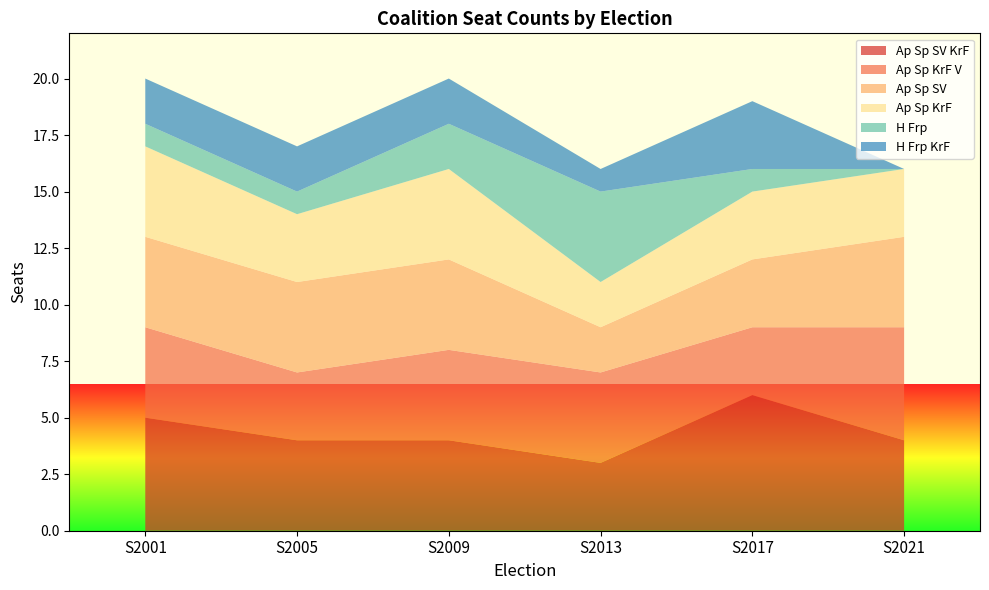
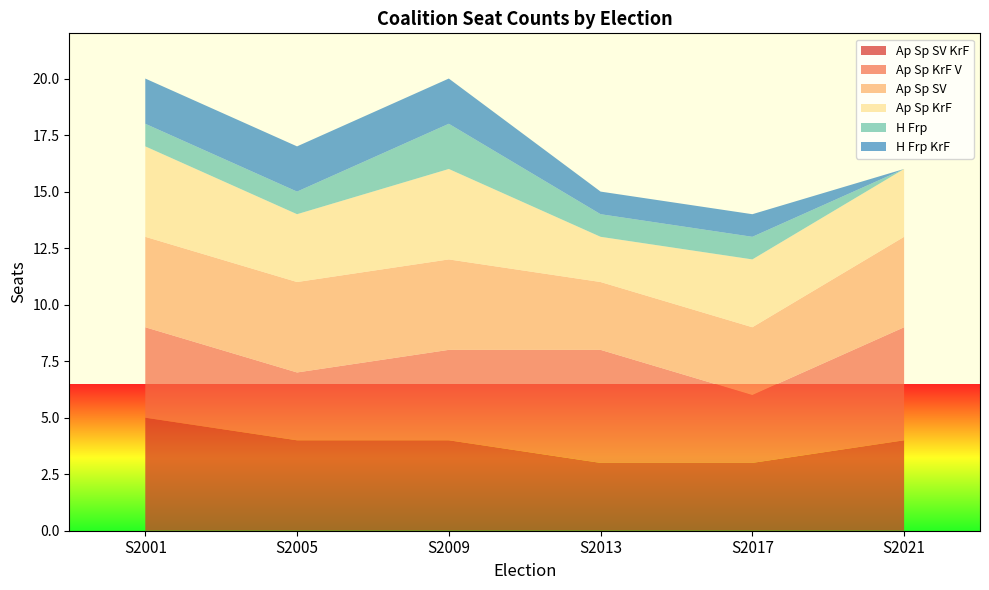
  {
    "Ap Sp SV KrF": {
      "S2001": 5,
      "S2005": 4,
      "S2009": 4,
      "S2013": 3,
-     "S2017": 6,
+     "S2017": 3,
      "S2021": 4
    },
    "Ap Sp KrF V": {
      "S2001": 4,
      "S2005": 3,
      "S2009": 4,
-     "S2013": 4,
+     "S2013": 5,
      "S2017": 3,
      "S2021": 5
    },
    "Ap Sp SV": {
      "S2001": 4,
      "S2005": 4,
      "S2009": 4,
-     "S2013": 2,
+     "S2013": 3,
      "S2017": 3,
      "S2021": 4
    },
    "Ap Sp KrF": {
      "S2001": 4,
      "S2005": 3,
      "S2009": 4,
      "S2013": 2,
      "S2017": 3
    },
    "H Frp": {
      "S2001": 1,
      "S2005": 1,
      "S2009": 2,
-     "S2013": 4,
+     "S2013": 1,
      "S2017": 1
    },
    "H Frp KrF": {
      "S2001": 2,
      "S2005": 2,
      "S2009": 2,
      "S2013": 1,
-     "S2017": 3
+     "S2017": 1
    }
  }
